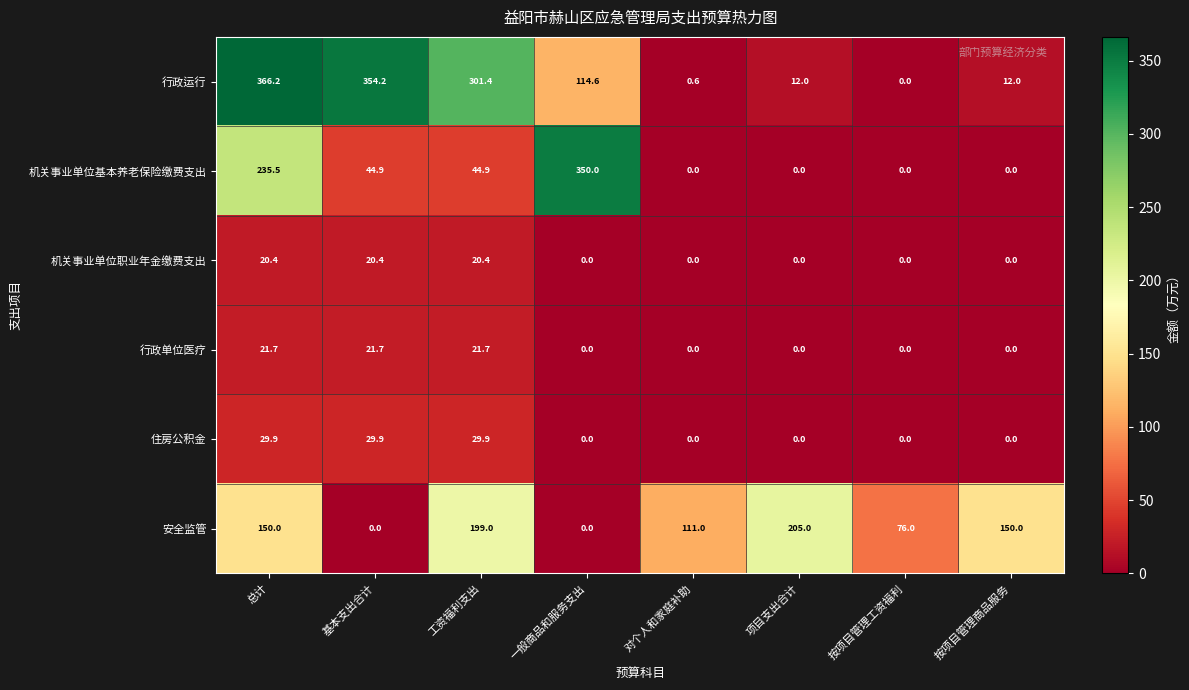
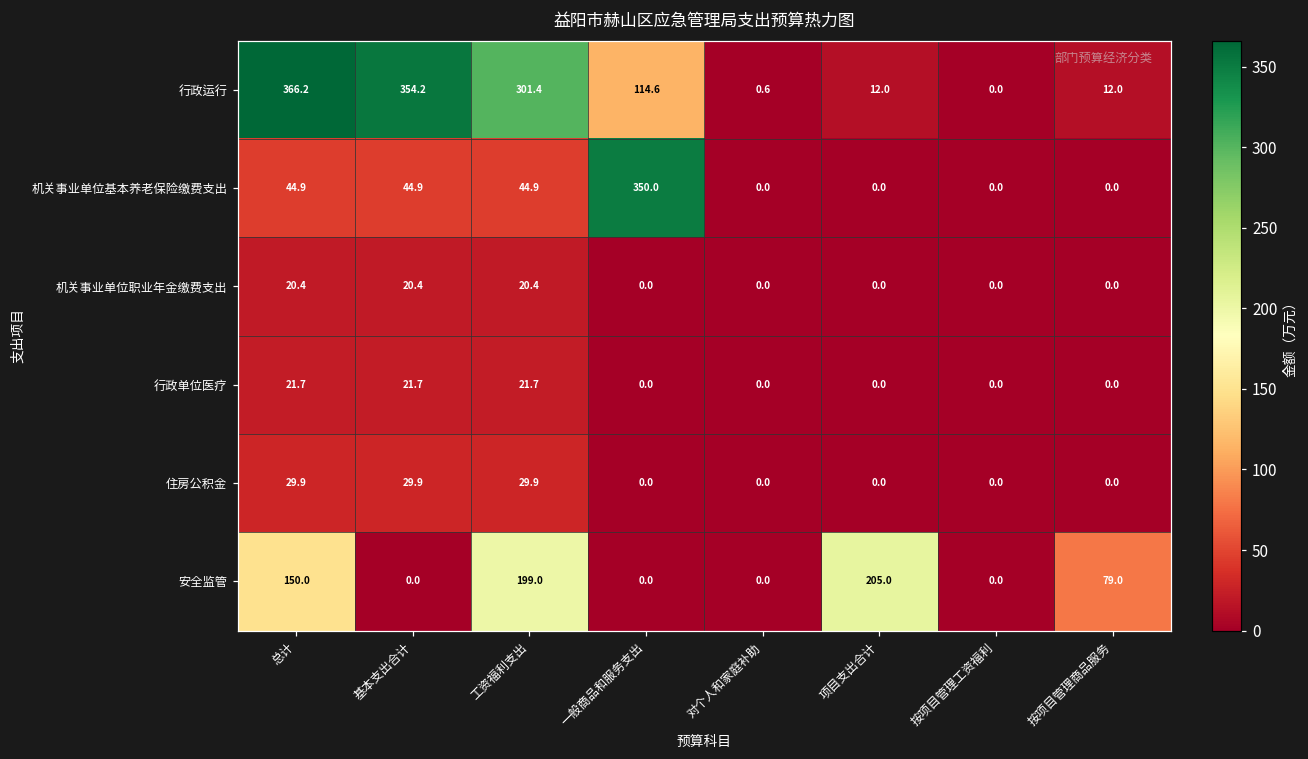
  {
    "行政运行": {
      "总计": 366.2,
      "基本支出合计": 354.2,
      "工资福利支出": 301.4,
      "一般商品和服务支出": 114.6,
      "对个人和家庭补助": 0.6,
      "项目支出合计": 12.0,
      "按项目管理工资福利": 0.0
    },
    "机关事业单位基本养老保险缴费支出": {
-     "总计": 235.5,
+     "总计": 44.9,
      "基本支出合计": 44.9,
      "工资福利支出": 44.9,
      "一般商品和服务支出": 350.0,
      "对个人和家庭补助": 0.0,
      "项目支出合计": 0.0,
      "按项目管理工资福利": 0.0,
      "按项目管理商品服务": 0.0
    },
    "机关事业单位职业年金缴费支出": {
      "总计": 20.4,
      "基本支出合计": 20.4,
      "工资福利支出": 20.4,
      "一般商品和服务支出": 0.0,
      "对个人和家庭补助": 0.0,
      "项目支出合计": 0.0,
      "按项目管理工资福利": 0.0,
      "按项目管理商品服务": 0.0
    },
    "行政单位医疗": {
      "总计": 21.7,
      "基本支出合计": 21.7,
      "工资福利支出": 21.7,
      "一般商品和服务支出": 0.0,
      "对个人和家庭补助": 0.0,
      "项目支出合计": 0.0,
      "按项目管理工资福利": 0.0,
      "按项目管理商品服务": 0.0
    },
    "住房公积金": {
      "总计": 29.9,
      "基本支出合计": 29.9,
      "工资福利支出": 29.9,
      "一般商品和服务支出": 0.0,
      "对个人和家庭补助": 0.0,
      "项目支出合计": 0.0,
      "按项目管理工资福利": 0.0,
      "按项目管理商品服务": 0.0
    },
    "安全监管": {
      "总计": 150.0,
      "基本支出合计": 0.0,
      "工资福利支出": 199.0,
      "一般商品和服务支出": 0.0,
-     "对个人和家庭补助": 111.0,
+     "对个人和家庭补助": 0.0,
      "项目支出合计": 205.0,
-     "按项目管理工资福利": 76.0,
-     "按项目管理商品服务": 150.0
+     "按项目管理工资福利": 0.0,
+     "按项目管理商品服务": 79.0
    }
  }
